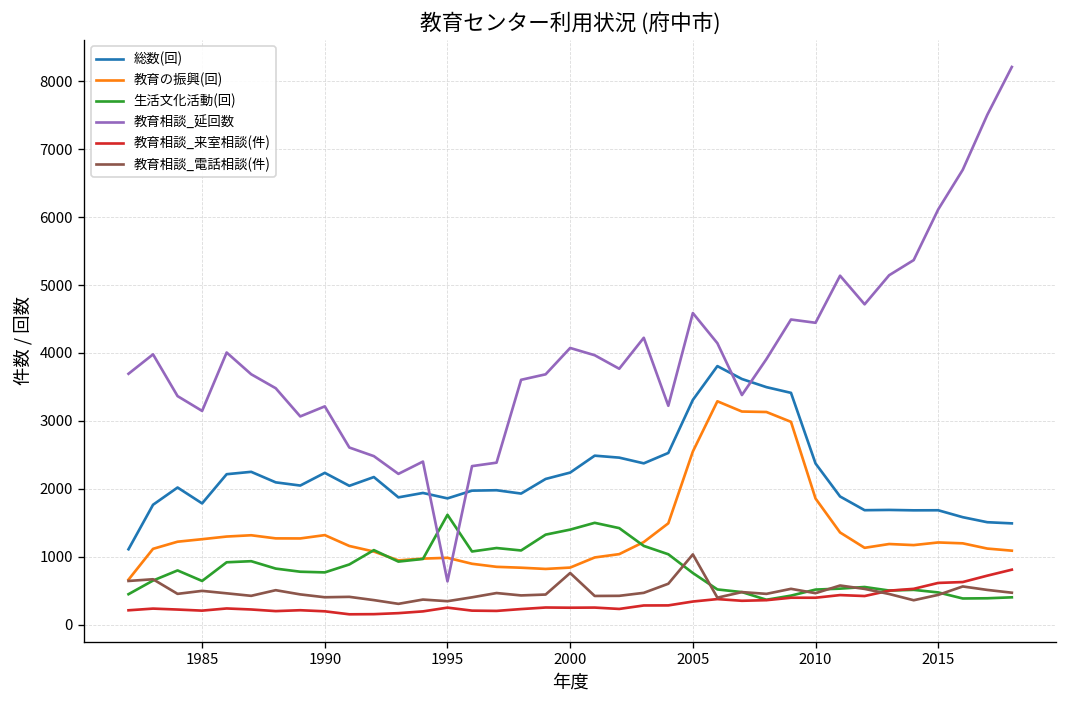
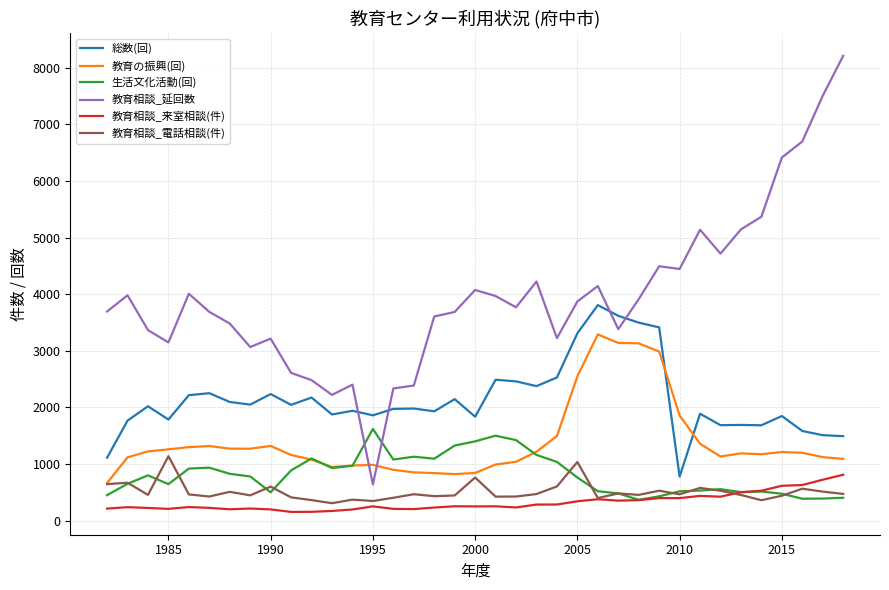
  {
    "総数(回)": {
      "1985": 1800,
      "1990": 2200,
      "1995": 1900,
-     "2000": 2200,
+     "2000": 1800,
      "2005": 3300,
-     "2010": 2400,
-     "2015": 1700
+     "2010": 800,
+     "2015": 1800
    },
    "教育の振興(回)": {
      "1985": 1300,
      "1990": 1300,
      "1995": 1000,
      "2000": 800,
      "2005": 2500,
      "2010": 1900,
      "2015": 1200
    },
    "生活文化活動(回)": {
      "1985": 600,
-     "1990": 800,
+     "1990": 500,
      "1995": 1600,
      "2000": 1400,
      "2005": 800,
      "2010": 500
    },
    "教育相談_延回数": {
      "1985": 3100,
      "1990": 3200,
      "1995": 600,
      "2000": 4100,
-     "2005": 4600,
+     "2005": 3900,
      "2010": 4400,
-     "2015": 6100
+     "2015": 6400
    },
    "教育相談_来室相談(件)": {
      "1985": 200,
      "1990": 200,
      "1995": 300,
      "2000": 200,
      "2005": 300,
      "2010": 400,
      "2015": 600
    },
    "教育相談_電話相談(件)": {
-     "1985": 500,
-     "1990": 400,
+     "1985": 1100,
+     "1990": 600,
      "1995": 300,
      "2000": 800,
      "2005": 1000,
      "2010": 500
    }
  }
